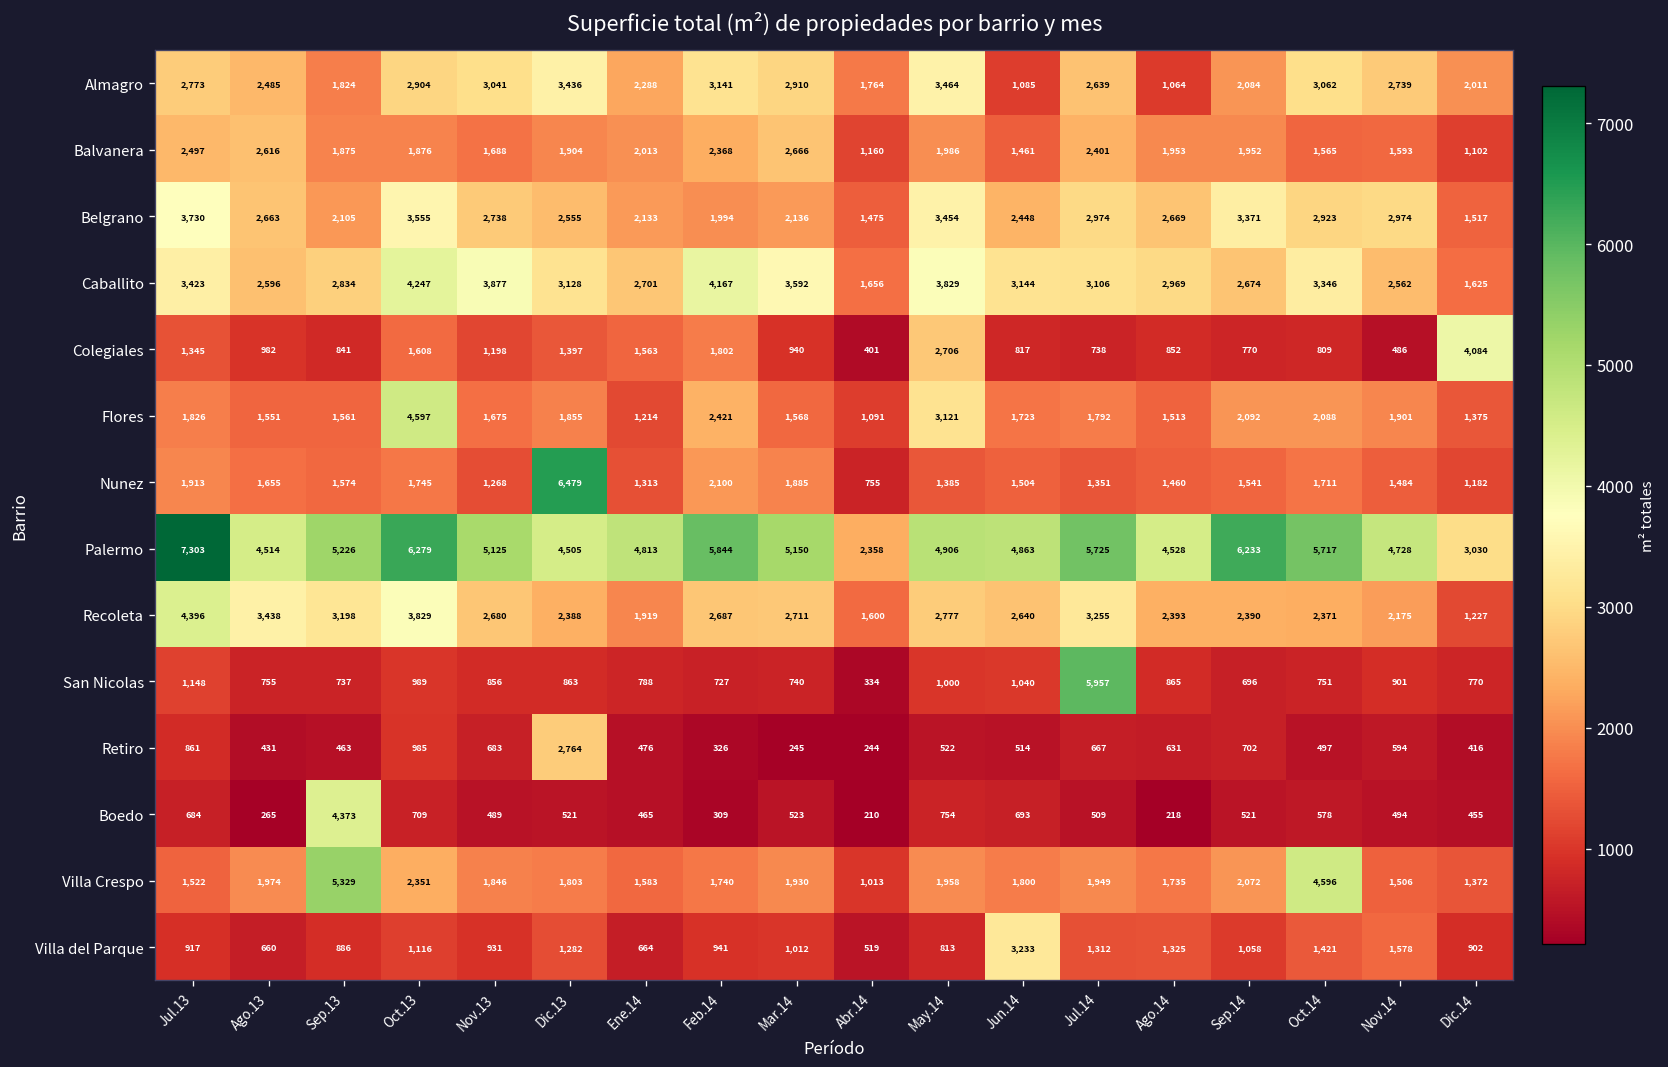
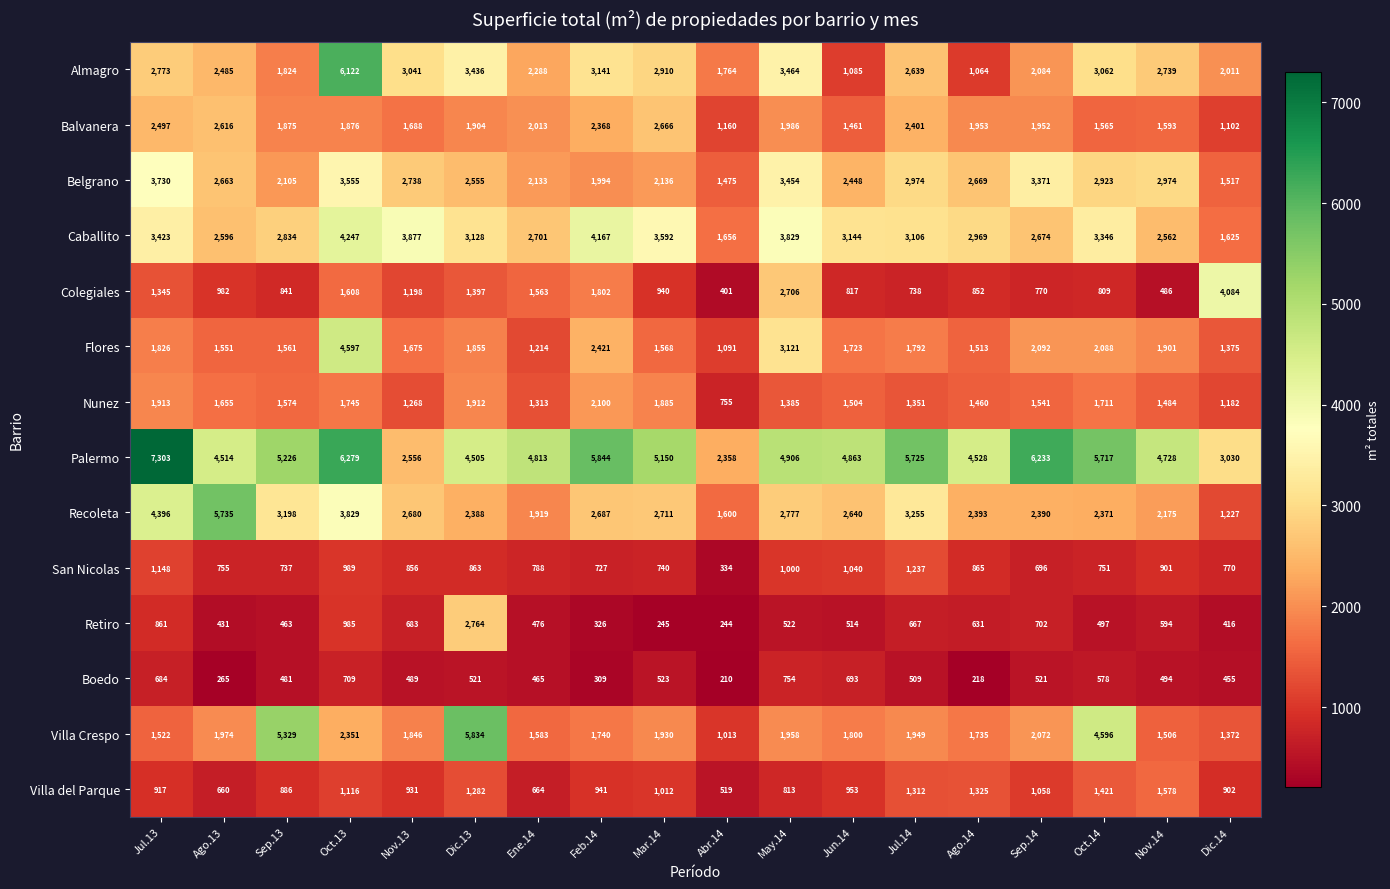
  {
    "Almagro": {
      "Jul.13": "2,773",
      "Ago.13": "2,485",
      "Sep.13": "1,824",
-     "Oct.13": "2,904",
+     "Oct.13": "6,122",
      "Nov.13": "3,041",
      "Dic.13": "3,436",
      "Ene.14": "2,288",
      "Feb.14": "3,141",
      "Mar.14": "2,910",
      "Abr.14": "1,764",
      "May.14": "3,464",
      "Jun.14": "1,085",
      "Jul.14": "2,639",
      "Ago.14": "1,064",
      "Sep.14": "2,084",
      "Oct.14": "3,062",
      "Nov.14": "2,739",
      "Dic.14": "2,011"
    },
    "Nunez": {
      "Jul.13": "1,913",
      "Ago.13": "1,655",
      "Sep.13": "1,574",
      "Oct.13": "1,745",
      "Nov.13": "1,268",
-     "Dic.13": "6,479",
+     "Dic.13": "1,912",
      "Ene.14": "1,313",
      "Feb.14": "2,100",
      "Mar.14": "1,885",
      "Abr.14": "755",
      "May.14": "1,385",
      "Jun.14": "1,504",
      "Jul.14": "1,351",
      "Ago.14": "1,460",
      "Sep.14": "1,541",
      "Oct.14": "1,711",
      "Nov.14": "1,484",
      "Dic.14": "1,182"
    },
    "Palermo": {
      "Jul.13": "7,303",
      "Ago.13": "4,514",
      "Sep.13": "5,226",
      "Oct.13": "6,279",
-     "Nov.13": "5,125",
+     "Nov.13": "2,556",
      "Dic.13": "4,505",
      "Ene.14": "4,813",
      "Feb.14": "5,844",
      "Mar.14": "5,150",
      "Abr.14": "2,358",
      "May.14": "4,906",
      "Jun.14": "4,863",
      "Jul.14": "5,725",
      "Ago.14": "4,528",
      "Sep.14": "6,233",
      "Oct.14": "5,717",
      "Nov.14": "4,728",
      "Dic.14": "3,030"
    },
    "Recoleta": {
      "Jul.13": "4,396",
-     "Ago.13": "3,438",
+     "Ago.13": "5,735",
      "Sep.13": "3,198",
      "Oct.13": "3,829",
      "Nov.13": "2,680",
      "Dic.13": "2,388",
      "Ene.14": "1,919",
      "Feb.14": "2,687",
      "Mar.14": "2,711",
      "Abr.14": "1,600",
      "May.14": "2,777",
      "Jun.14": "2,640",
      "Jul.14": "3,255",
      "Ago.14": "2,393",
      "Sep.14": "2,390",
      "Oct.14": "2,371",
      "Nov.14": "2,175",
      "Dic.14": "1,227"
    },
    "San Nicolas": {
      "Jul.13": "1,148",
      "Ago.13": "755",
      "Sep.13": "737",
      "Oct.13": "989",
      "Nov.13": "856",
      "Dic.13": "863",
      "Ene.14": "788",
      "Feb.14": "727",
      "Mar.14": "740",
      "Abr.14": "334",
      "May.14": "1,000",
      "Jun.14": "1,040",
-     "Jul.14": "5,957",
+     "Jul.14": "1,237",
      "Ago.14": "865",
      "Sep.14": "696",
      "Oct.14": "751",
      "Nov.14": "901",
      "Dic.14": "770"
    },
    "Boedo": {
      "Jul.13": "684",
      "Ago.13": "265",
-     "Sep.13": "4,373",
+     "Sep.13": "481",
      "Oct.13": "709",
      "Nov.13": "489",
      "Dic.13": "521",
      "Ene.14": "465",
      "Feb.14": "309",
      "Mar.14": "523",
      "Abr.14": "210",
      "May.14": "754",
      "Jun.14": "693",
      "Jul.14": "509",
      "Ago.14": "218",
      "Sep.14": "521",
      "Oct.14": "578",
      "Nov.14": "494",
      "Dic.14": "455"
    },
    "Villa Crespo": {
      "Jul.13": "1,522",
      "Ago.13": "1,974",
      "Sep.13": "5,329",
      "Oct.13": "2,351",
      "Nov.13": "1,846",
-     "Dic.13": "1,803",
+     "Dic.13": "5,834",
      "Ene.14": "1,583",
      "Feb.14": "1,740",
      "Mar.14": "1,930",
      "Abr.14": "1,013",
      "May.14": "1,958",
      "Jun.14": "1,800",
      "Jul.14": "1,949",
      "Ago.14": "1,735",
      "Sep.14": "2,072",
      "Oct.14": "4,596",
      "Nov.14": "1,506",
      "Dic.14": "1,372"
    },
    "Villa del Parque": {
      "Jul.13": "917",
      "Ago.13": "660",
      "Sep.13": "886",
      "Oct.13": "1,116",
      "Nov.13": "931",
      "Dic.13": "1,282",
      "Ene.14": "664",
      "Feb.14": "941",
      "Mar.14": "1,012",
      "Abr.14": "519",
      "May.14": "813",
-     "Jun.14": "3,233",
+     "Jun.14": "953",
      "Jul.14": "1,312",
      "Ago.14": "1,325",
      "Sep.14": "1,058",
      "Oct.14": "1,421",
      "Nov.14": "1,578",
      "Dic.14": "902"
    }
  }
